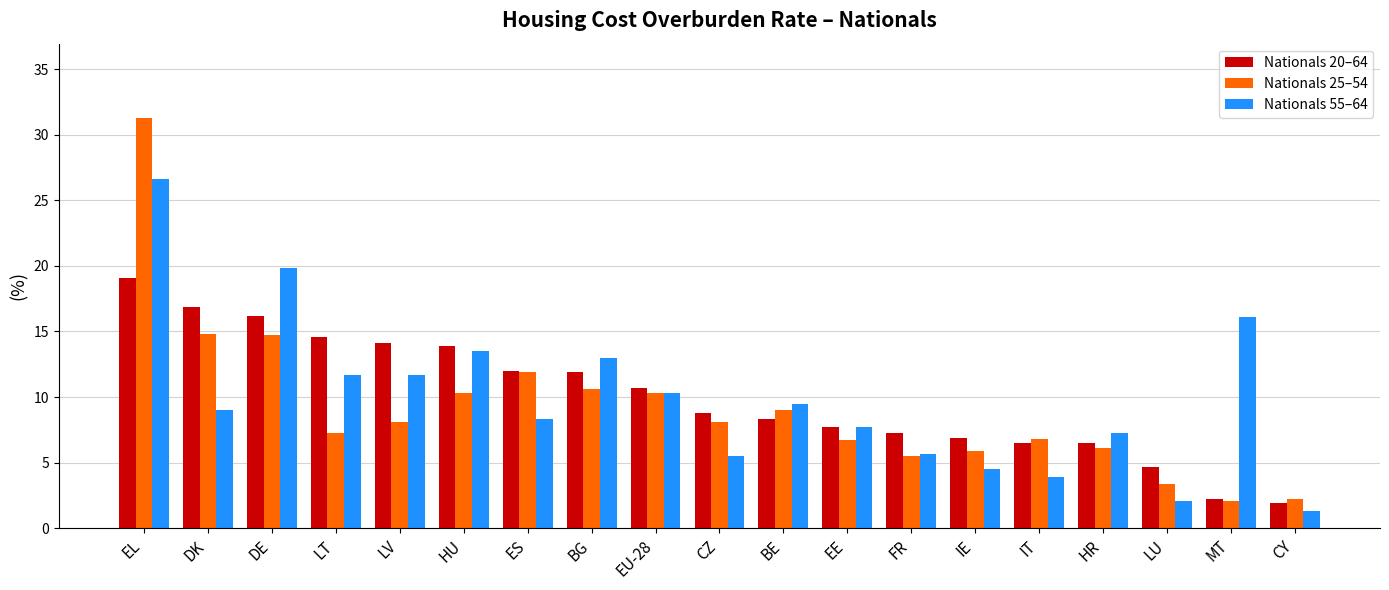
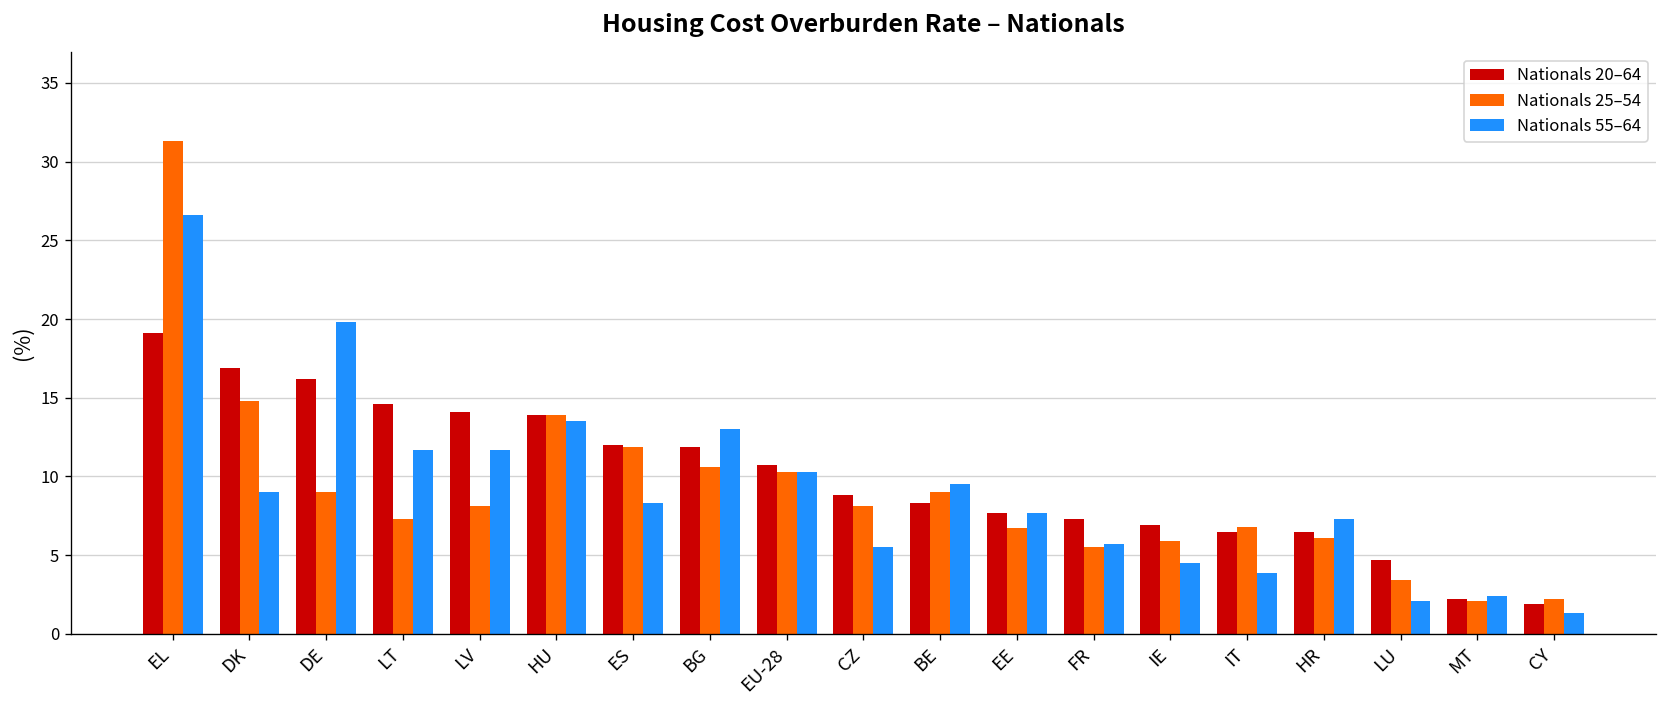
  {
    "Nationals 20–64": {
      "EL": 19.1,
      "DK": 16.9,
      "DE": 16.2,
      "LT": 14.6,
      "LV": 14.1,
      "HU": 13.9,
      "ES": 12.0,
      "BG": 11.9,
      "EU-28": 10.7,
      "CZ": 8.8,
      "BE": 8.3,
      "EE": 7.7,
      "FR": 7.3,
      "IE": 6.9,
      "IT": 6.5,
      "HR": 6.5,
      "LU": 4.7,
      "MT": 2.2,
      "CY": 1.9
    },
    "Nationals 25–54": {
      "EL": 31.3,
      "DK": 14.8,
-     "DE": 14.7,
+     "DE": 9.0,
      "LT": 7.3,
      "LV": 8.1,
-     "HU": 10.3,
+     "HU": 13.9,
      "ES": 11.9,
      "BG": 10.6,
      "EU-28": 10.3,
      "CZ": 8.1,
      "BE": 9.0,
      "EE": 6.7,
      "FR": 5.5,
      "IE": 5.9,
      "IT": 6.8,
      "HR": 6.1,
      "LU": 3.4,
      "MT": 2.1,
      "CY": 2.2
    },
    "Nationals 55–64": {
      "EL": 26.6,
      "DK": 9.0,
      "DE": 19.8,
      "LT": 11.7,
      "LV": 11.7,
      "HU": 13.5,
      "ES": 8.3,
      "BG": 13.0,
      "EU-28": 10.3,
      "CZ": 5.5,
      "BE": 9.5,
      "EE": 7.7,
      "FR": 5.7,
      "IE": 4.5,
      "IT": 3.9,
      "HR": 7.3,
      "LU": 2.1,
-     "MT": 16.1,
+     "MT": 2.4,
      "CY": 1.3
    }
  }
